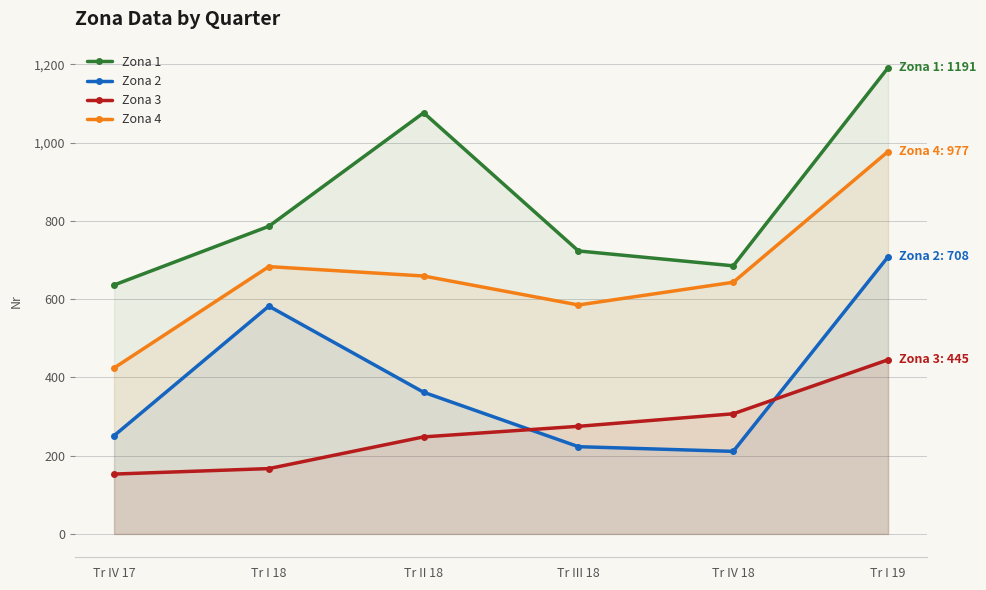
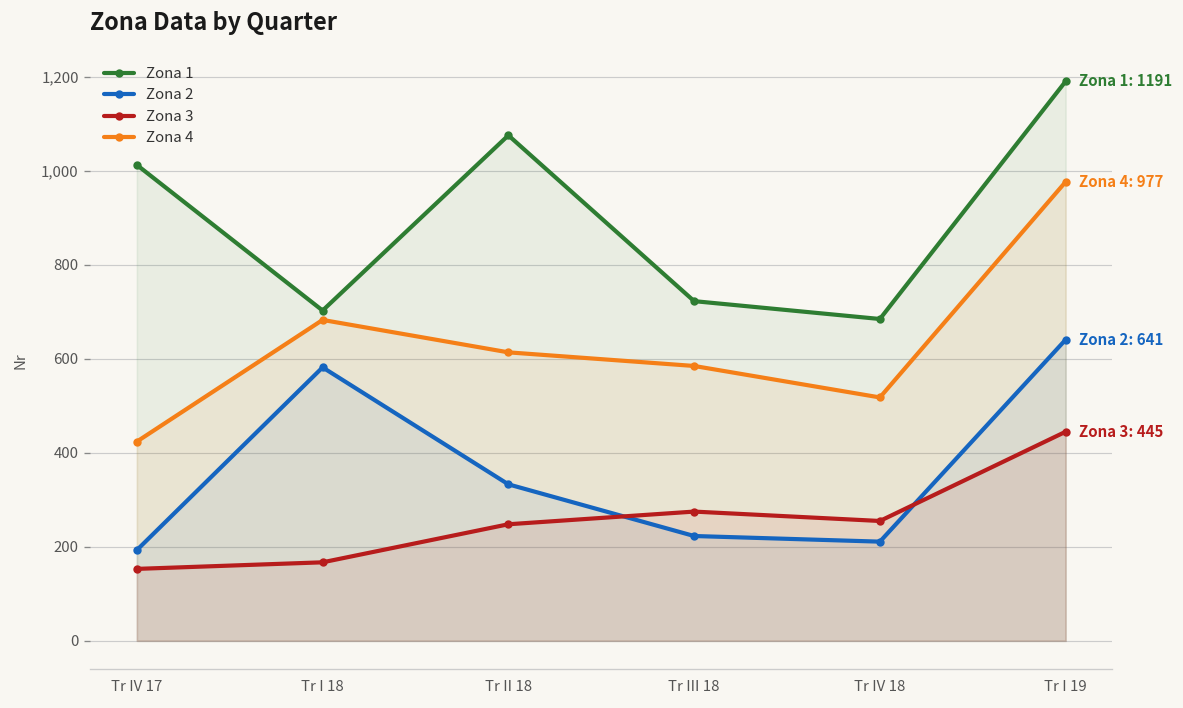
  {
    "Zona 1": {
-     "Tr IV 17": "640",
-     "Tr I 18": "790",
+     "Tr IV 17": "1,010",
+     "Tr I 18": "700",
      "Tr II 18": "1,080",
      "Tr III 18": "720",
      "Tr IV 18": "690"
    },
    "Zona 2": {
-     "Tr IV 17": "250",
-     "Tr II 18": "360",
-     "Tr I 19": "708"
+     "Tr IV 17": "190",
+     "Tr II 18": "330",
+     "Tr I 19": "641"
    },
    "Zona 3": {
      "Tr IV 17": "150",
      "Tr I 18": "170",
      "Tr II 18": "250",
      "Tr III 18": "280",
-     "Tr IV 18": "310"
+     "Tr IV 18": "260"
    },
    "Zona 4": {
      "Tr IV 17": "420",
      "Tr I 18": "680",
-     "Tr II 18": "660",
+     "Tr II 18": "610",
      "Tr III 18": "590",
-     "Tr IV 18": "640"
+     "Tr IV 18": "520"
    }
  }
